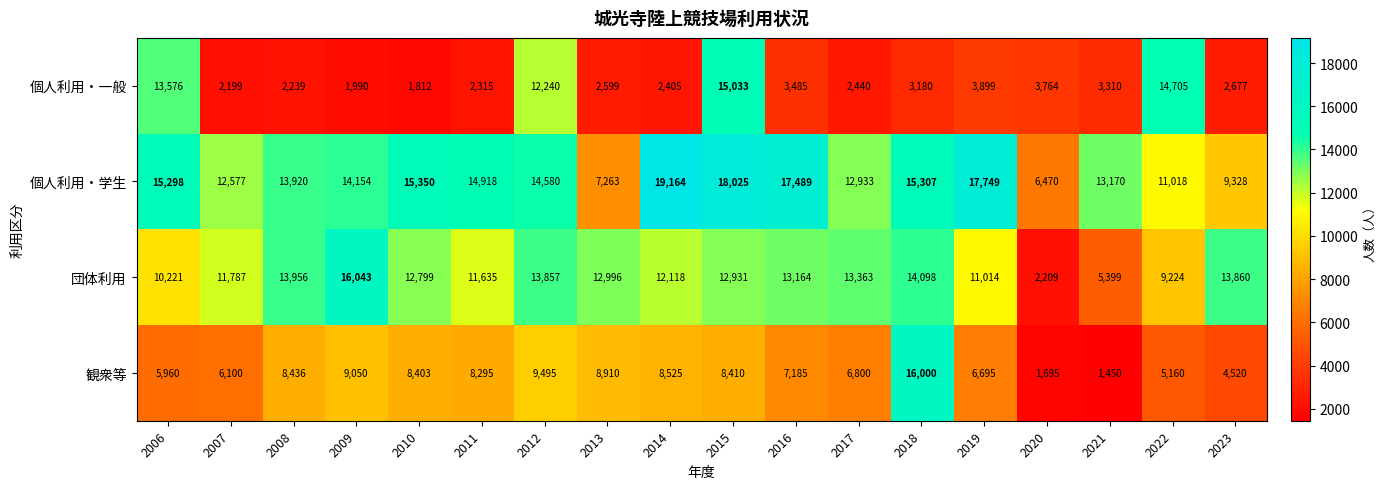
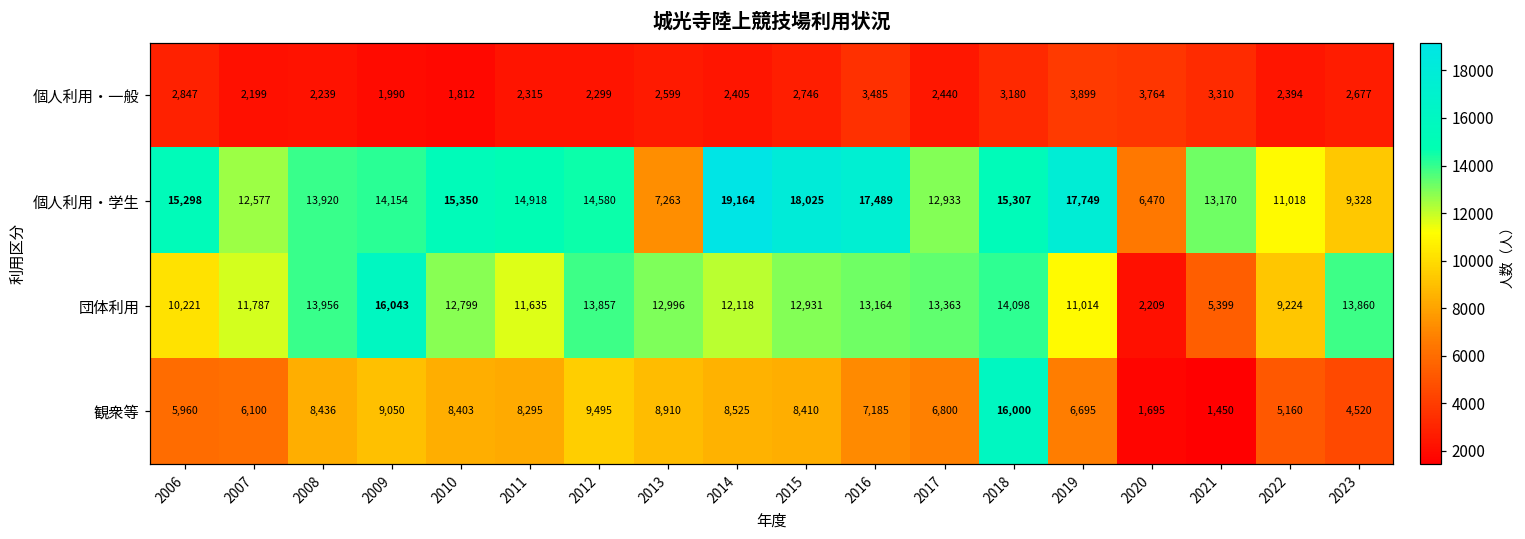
  {
    "個人利用・一般": {
-     "2006": "13,576",
+     "2006": "2,847",
      "2007": "2,199",
      "2008": "2,239",
      "2009": "1,990",
      "2010": "1,812",
      "2011": "2,315",
-     "2012": "12,240",
+     "2012": "2,299",
      "2013": "2,599",
      "2014": "2,405",
-     "2015": "15,033",
+     "2015": "2,746",
      "2016": "3,485",
      "2017": "2,440",
      "2018": "3,180",
      "2019": "3,899",
      "2020": "3,764",
      "2021": "3,310",
-     "2022": "14,705",
+     "2022": "2,394",
      "2023": "2,677"
    },
    "個人利用・学生": {
      "2006": "15,298",
      "2007": "12,577",
      "2008": "13,920",
      "2009": "14,154",
      "2010": "15,350",
      "2011": "14,918",
      "2012": "14,580",
      "2013": "7,263",
      "2014": "19,164",
      "2015": "18,025",
      "2016": "17,489",
      "2017": "12,933",
      "2018": "15,307",
      "2019": "17,749",
      "2020": "6,470",
      "2021": "13,170",
      "2022": "11,018",
      "2023": "9,328"
    },
    "団体利用": {
      "2006": "10,221",
      "2007": "11,787",
      "2008": "13,956",
      "2009": "16,043",
      "2010": "12,799",
      "2011": "11,635",
      "2012": "13,857",
      "2013": "12,996",
      "2014": "12,118",
      "2015": "12,931",
      "2016": "13,164",
      "2017": "13,363",
      "2018": "14,098",
      "2019": "11,014",
      "2020": "2,209",
      "2021": "5,399",
      "2022": "9,224",
      "2023": "13,860"
    },
    "観衆等": {
      "2006": "5,960",
      "2007": "6,100",
      "2008": "8,436",
      "2009": "9,050",
      "2010": "8,403",
      "2011": "8,295",
      "2012": "9,495",
      "2013": "8,910",
      "2014": "8,525",
      "2015": "8,410",
      "2016": "7,185",
      "2017": "6,800",
      "2018": "16,000",
      "2019": "6,695",
      "2020": "1,695",
      "2021": "1,450",
      "2022": "5,160",
      "2023": "4,520"
    }
  }
